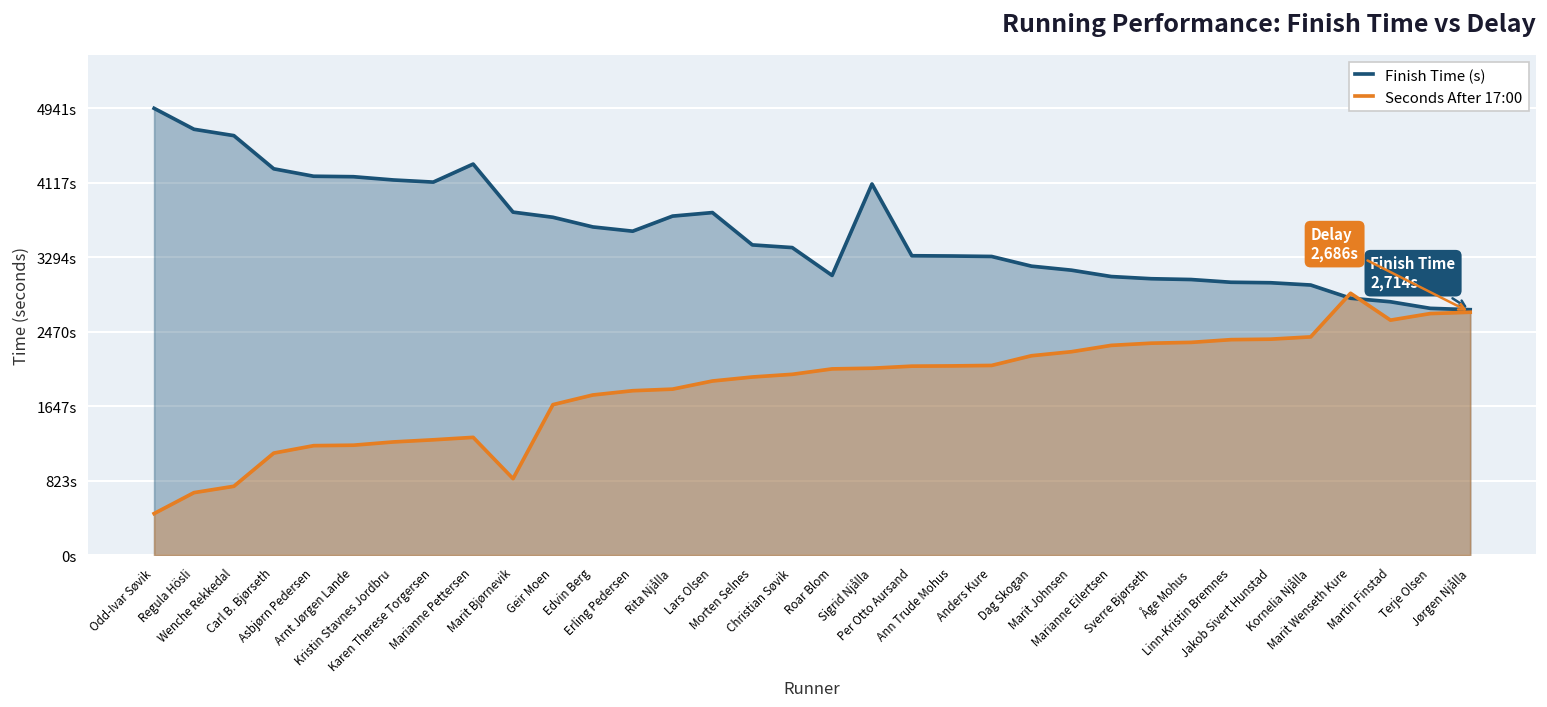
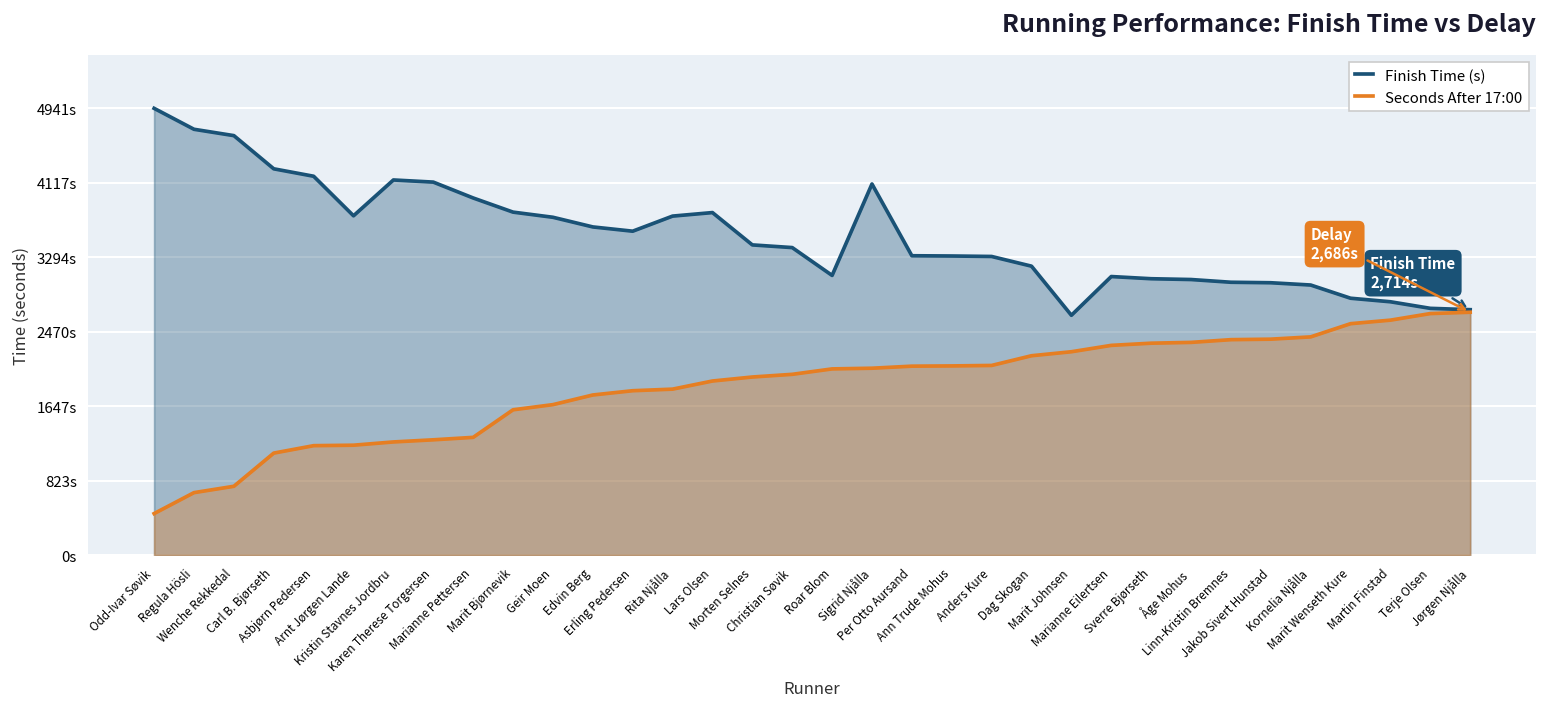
  {
    "Finish Time (s)": {
      "Odd-Ivar Søvik": "4900s",
      "Regula Hösli": "4700s",
      "Wenche Rekkedal": "4600s",
      "Carl B. Bjørseth": "4300s",
      "Asbjørn Pedersen": "4200s",
-     "Arnt Jørgen Lande": "4200s",
+     "Arnt Jørgen Lande": "3800s",
      "Kristin Stavnes Jordbru": "4100s",
      "Karen Therese Torgersen": "4100s",
-     "Marianne Pettersen": "4300s",
+     "Marianne Pettersen": "3900s",
      "Marit Bjørnevik": "3800s",
      "Geir Moen": "3700s",
      "Edvin Berg": "3600s",
      "Erling Pedersen": "3600s",
      "Rita Njålla": "3700s",
      "Lars Olsen": "3800s",
      "Morten Selnes": "3400s",
      "Christian Søvik": "3400s",
      "Roar Blom": "3100s",
      "Sigrid Njålla": "4100s",
      "Per Otto Aursand": "3300s",
      "Ann Trude Mohus": "3300s",
      "Anders Kure": "3300s",
      "Dag Skogan": "3200s",
-     "Marit Johnsen": "3200s",
+     "Marit Johnsen": "2700s",
      "Marianne Eilertsen": "3100s",
      "Sverre Bjørseth": "3100s",
      "Åge Mohus": "3000s",
      "Linn-Kristin Bremnes": "3000s",
      "Jakob Sivert Hunstad": "3000s"
    },
    "Seconds After 17:00": {
      "Odd-Ivar Søvik": "500s",
      "Regula Hösli": "700s",
      "Wenche Rekkedal": "800s",
      "Carl B. Bjørseth": "1100s",
      "Asbjørn Pedersen": "1200s",
      "Arnt Jørgen Lande": "1200s",
      "Kristin Stavnes Jordbru": "1300s",
      "Karen Therese Torgersen": "1300s",
      "Marianne Pettersen": "1300s",
-     "Marit Bjørnevik": "800s",
+     "Marit Bjørnevik": "1600s",
      "Geir Moen": "1700s",
      "Edvin Berg": "1800s",
      "Erling Pedersen": "1800s",
      "Rita Njålla": "1800s",
      "Lars Olsen": "1900s",
      "Morten Selnes": "2000s",
      "Christian Søvik": "2000s",
      "Roar Blom": "2100s",
      "Sigrid Njålla": "2100s",
      "Per Otto Aursand": "2100s",
      "Ann Trude Mohus": "2100s",
      "Anders Kure": "2100s",
      "Dag Skogan": "2200s",
      "Marit Johnsen": "2200s",
      "Marianne Eilertsen": "2300s",
      "Sverre Bjørseth": "2300s",
      "Åge Mohus": "2400s",
      "Linn-Kristin Bremnes": "2400s",
      "Jakob Sivert Hunstad": "2400s",
      "Kornelia Njålla": "2400s",
-     "Marit Wenseth Kure": "2900s",
+     "Marit Wenseth Kure": "2600s",
      "Martin Finstad": "2600s",
      "Terje Olsen": "2700s"
    }
  }
